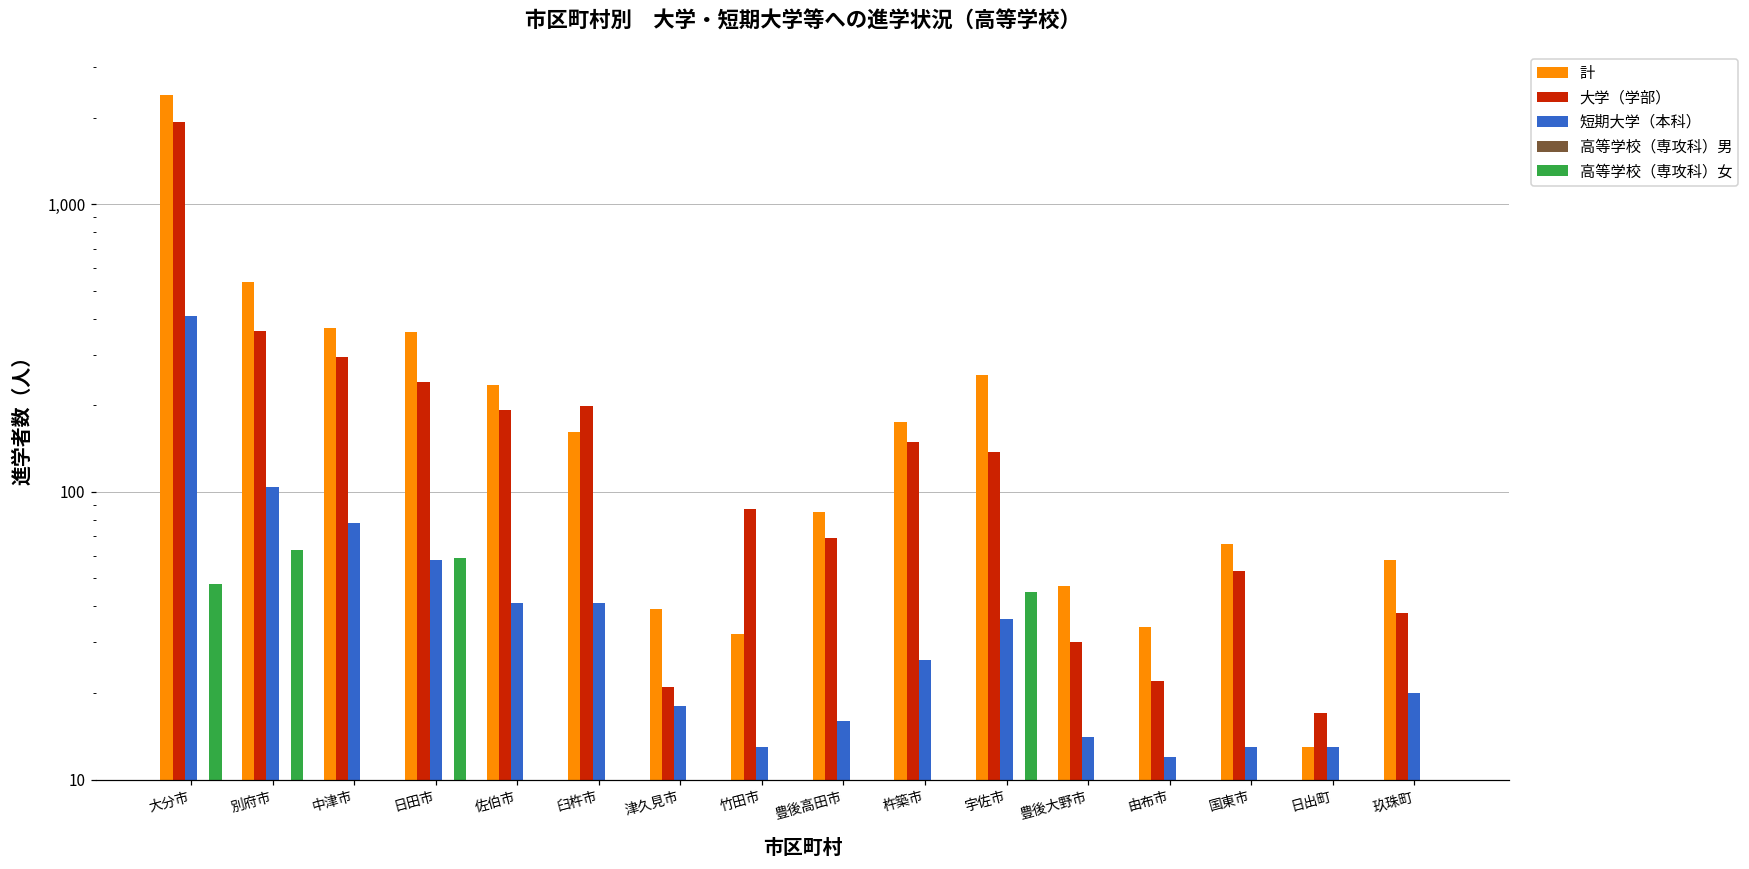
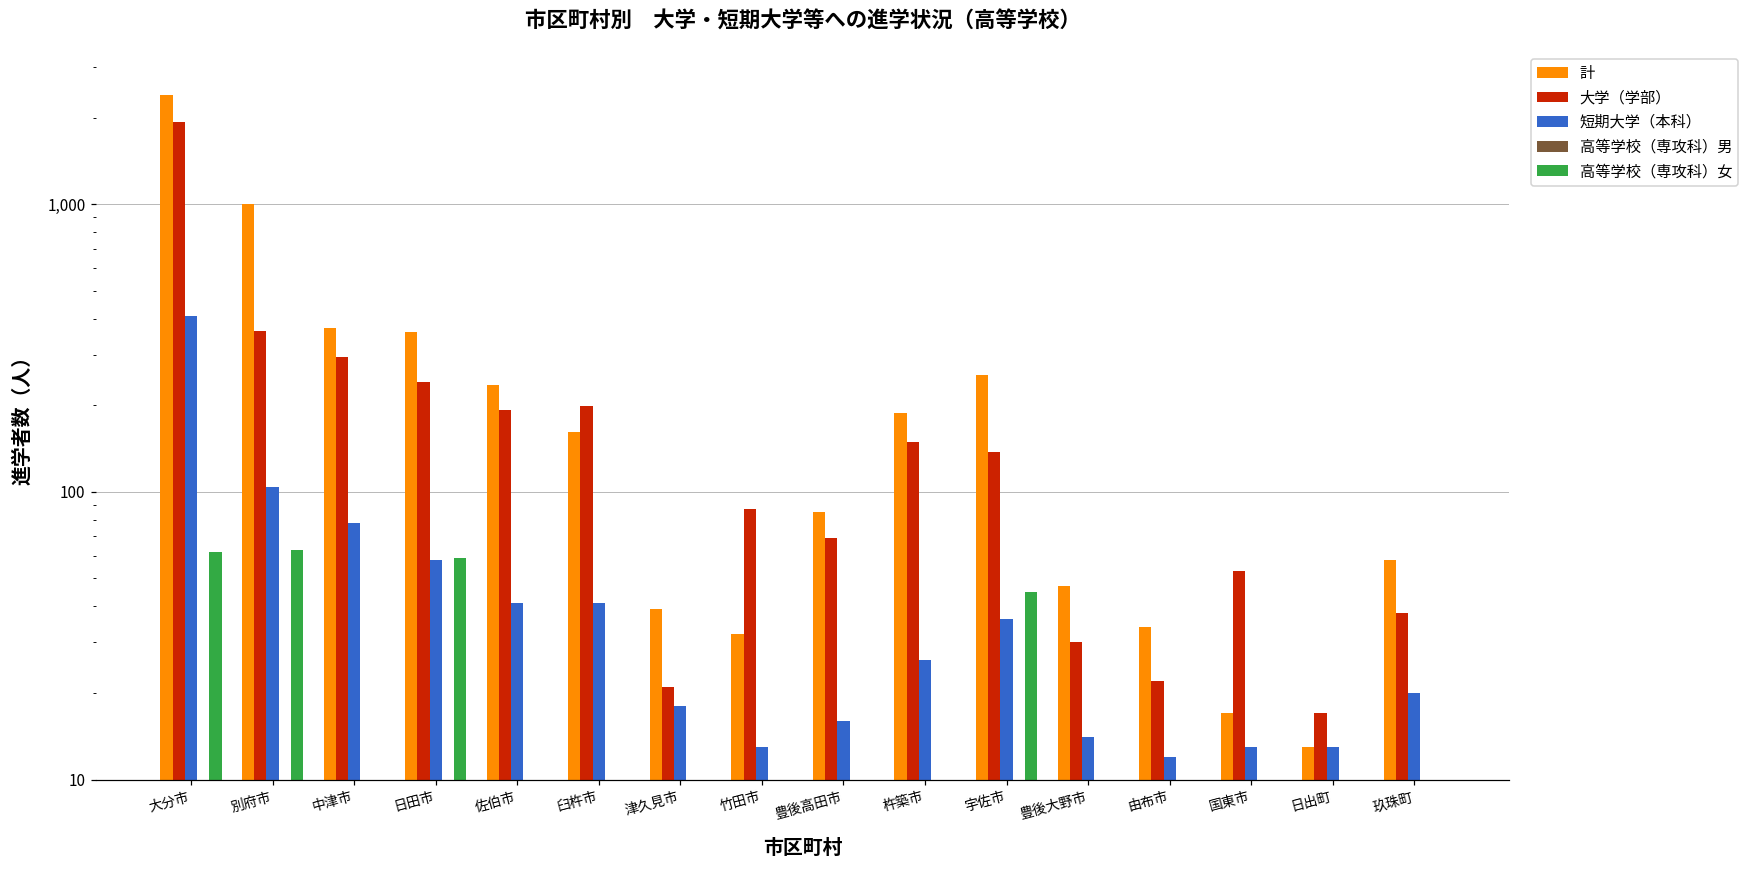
  {
    "計": {
      "大分市": "2,400",
-     "別府市": "540",
+     "別府市": "1,000",
      "中津市": "370",
      "日田市": "360",
      "佐伯市": "240",
      "臼杵市": "160",
      "津久見市": "39",
      "竹田市": "32",
      "豊後高田市": "85",
-     "杵築市": "180",
+     "杵築市": "190",
      "宇佐市": "260",
      "豊後大野市": "47",
      "由布市": "34",
-     "国東市": "66",
+     "国東市": "17",
      "日出町": "13",
      "玖珠町": "58"
    },
    "大学（学部）": {
      "大分市": "1,900",
      "別府市": "360",
      "中津市": "290",
      "日田市": "240",
      "佐伯市": "190",
      "臼杵市": "200",
      "津久見市": "21",
      "竹田市": "87",
      "豊後高田市": "69",
      "杵築市": "150",
      "宇佐市": "140",
      "豊後大野市": "30",
      "由布市": "22",
      "国東市": "53",
      "日出町": "17",
      "玖珠町": "38"
    },
    "短期大学（本科）": {
      "大分市": "410",
      "別府市": "104",
      "中津市": "78",
      "日田市": "58",
      "佐伯市": "41",
      "臼杵市": "41",
      "津久見市": "18",
      "竹田市": "13",
      "豊後高田市": "16",
      "杵築市": "26",
      "宇佐市": "36",
      "豊後大野市": "14",
      "由布市": "12",
      "国東市": "13",
      "日出町": "13",
      "玖珠町": "20"
    },
    "高等学校（専攻科）女": {
-     "大分市": "48",
+     "大分市": "62",
      "別府市": "63",
      "日田市": "59",
      "宇佐市": "45"
    }
  }
